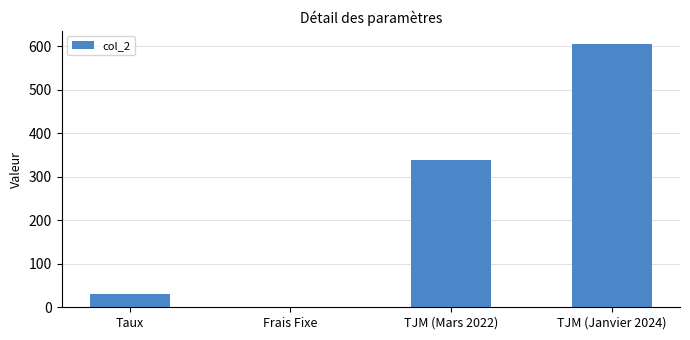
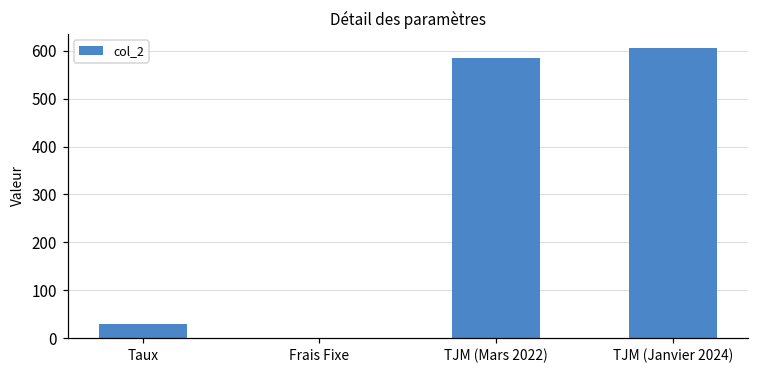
  {
    "Taux": 30,
    "Frais Fixe": 0,
-   "TJM (Mars 2022)": 340,
+   "TJM (Mars 2022)": 590,
    "TJM (Janvier 2024)": 610
  }
